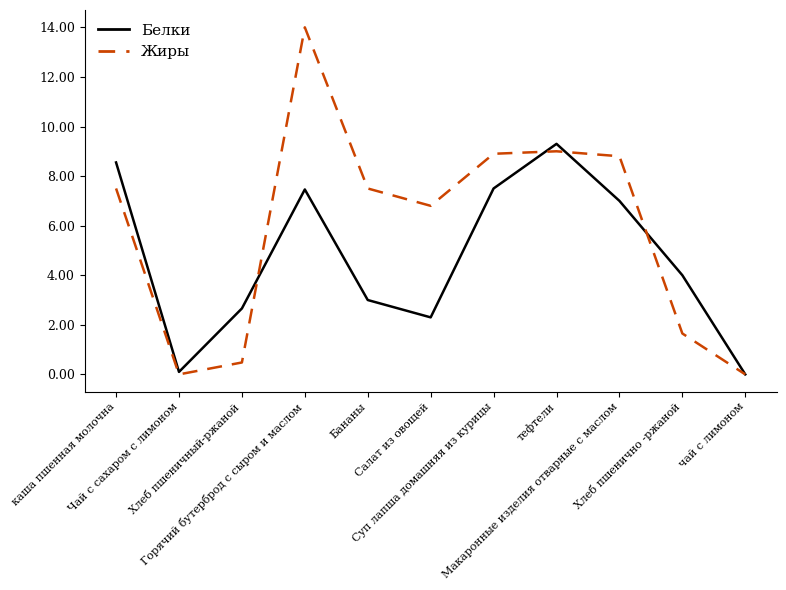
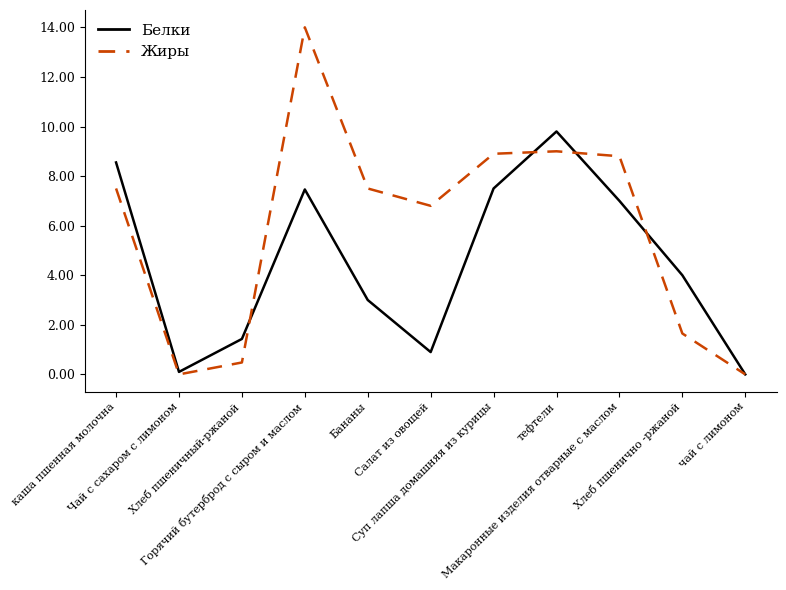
  {
    "Белки": {
      "каша пшенная молочна": 8.6,
-     "Хлеб пшеничный-ржаной": 2.7,
+     "Хлеб пшеничный-ржаной": 1.4,
      "Горячий бутерброд с сыром и маслом": 7.5,
      "Бананы": 3.0,
-     "Салат из овощей": 2.3,
+     "Салат из овощей": 0.9,
      "Суп лапша домашняя из курицы": 7.5,
-     "тефтели": 9.3,
+     "тефтели": 9.8,
      "Макаронные изделия отварные с маслом": 7.0,
      "Хлеб пшенично -ржаной": 4.0
    },
    "Жиры": {
      "каша пшенная молочна": 7.5,
      "Хлеб пшеничный-ржаной": 0.5,
      "Горячий бутерброд с сыром и маслом": 14.0,
      "Бананы": 7.5,
      "Салат из овощей": 6.8,
      "Суп лапша домашняя из курицы": 8.9,
      "тефтели": 9.0,
      "Макаронные изделия отварные с маслом": 8.8,
      "Хлеб пшенично -ржаной": 1.7
    }
  }
